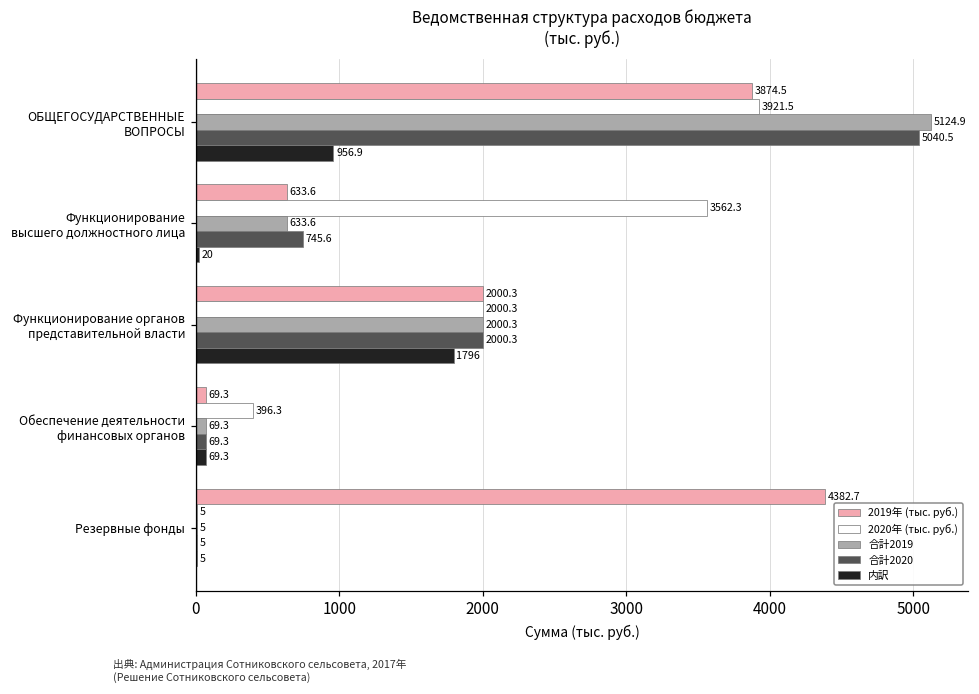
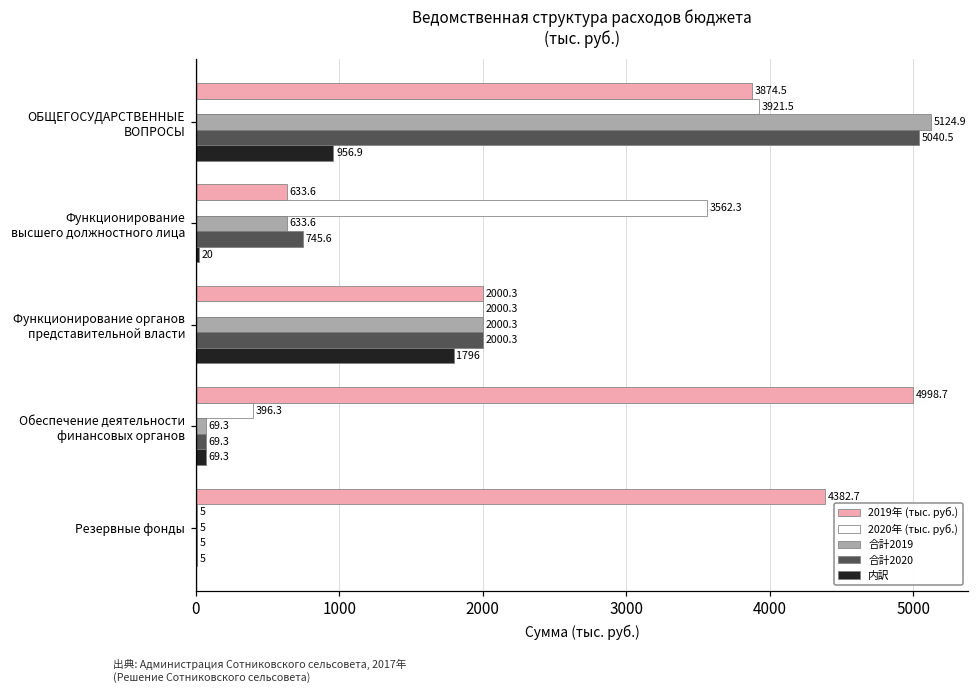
  {
    "2019年 (тыс. руб.)": {
      "ОБЩЕГОСУДАРСТВЕННЫЕ ВОПРОСЫ": 3874.5,
      "Функционирование высшего должностного лица": 633.6,
      "Функционирование органов представительной власти": 2000.3,
-     "Обеспечение деятельности финансовых органов": 69.3
+     "Обеспечение деятельности финансовых органов": 4998.7
    },
    "2020年 (тыс. руб.)": {
      "ОБЩЕГОСУДАРСТВЕННЫЕ ВОПРОСЫ": 3921.5,
      "Функционирование высшего должностного лица": 3562.3,
      "Функционирование органов представительной власти": 2000.3,
      "Обеспечение деятельности финансовых органов": 396.3,
      "Резервные фонды": 5
    },
    "合計2019": {
      "ОБЩЕГОСУДАРСТВЕННЫЕ ВОПРОСЫ": 5124.9,
      "Функционирование высшего должностного лица": 633.6,
      "Функционирование органов представительной власти": 2000.3,
      "Обеспечение деятельности финансовых органов": 69.3,
      "Резервные фонды": 5
    },
    "合計2020": {
      "ОБЩЕГОСУДАРСТВЕННЫЕ ВОПРОСЫ": 5040.5,
      "Функционирование высшего должностного лица": 745.6,
      "Функционирование органов представительной власти": 2000.3,
      "Обеспечение деятельности финансовых органов": 69.3,
      "Резервные фонды": 5
    },
    "内訳": {
      "ОБЩЕГОСУДАРСТВЕННЫЕ ВОПРОСЫ": 956.9,
      "Функционирование высшего должностного лица": 20,
      "Функционирование органов представительной власти": 1796,
      "Обеспечение деятельности финансовых органов": 69.3,
      "Резервные фонды": 5
    }
  }
